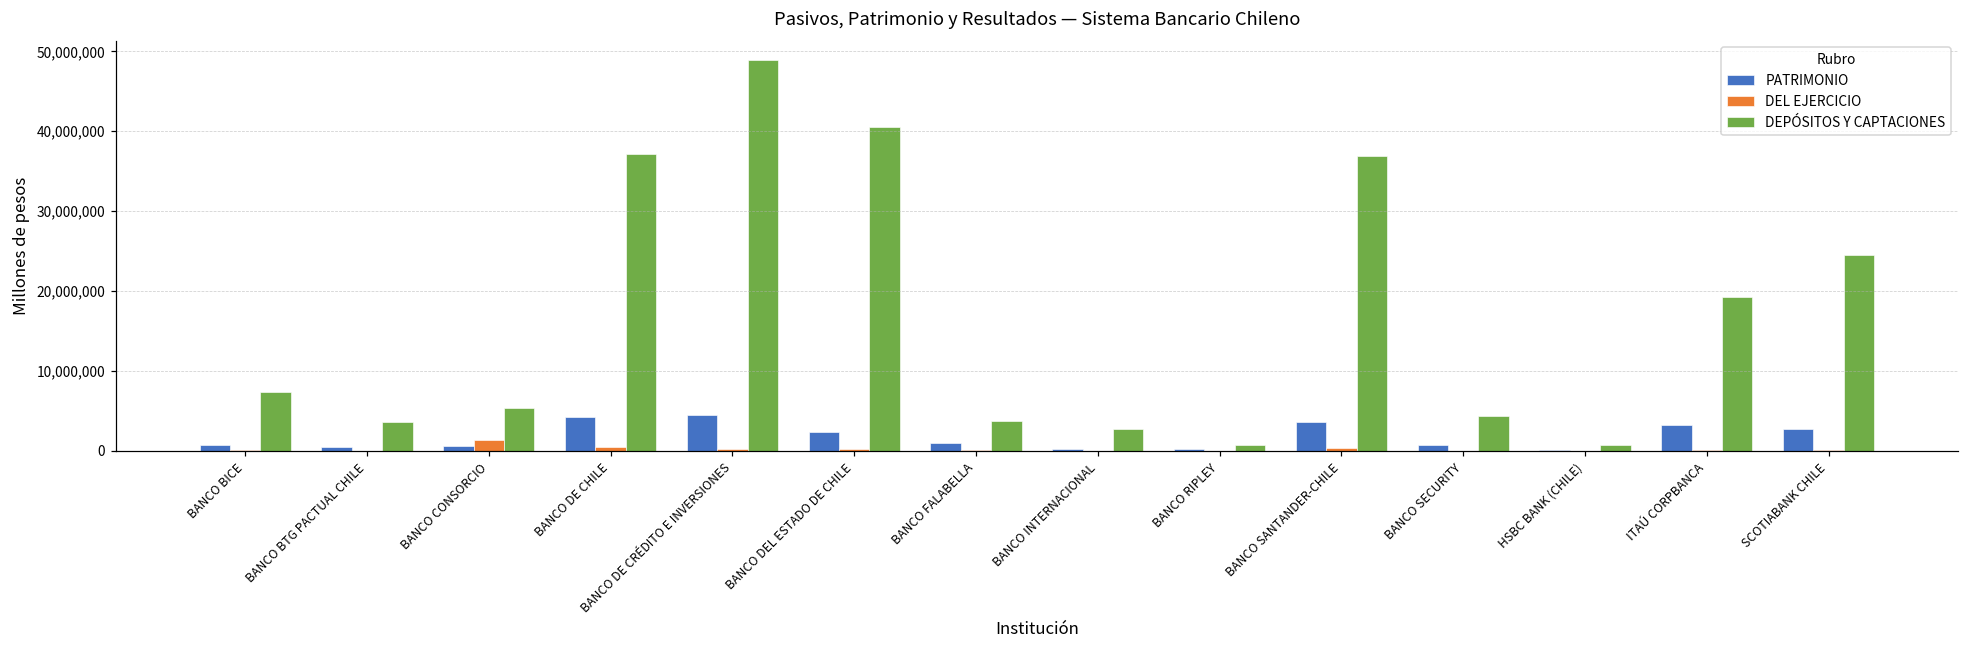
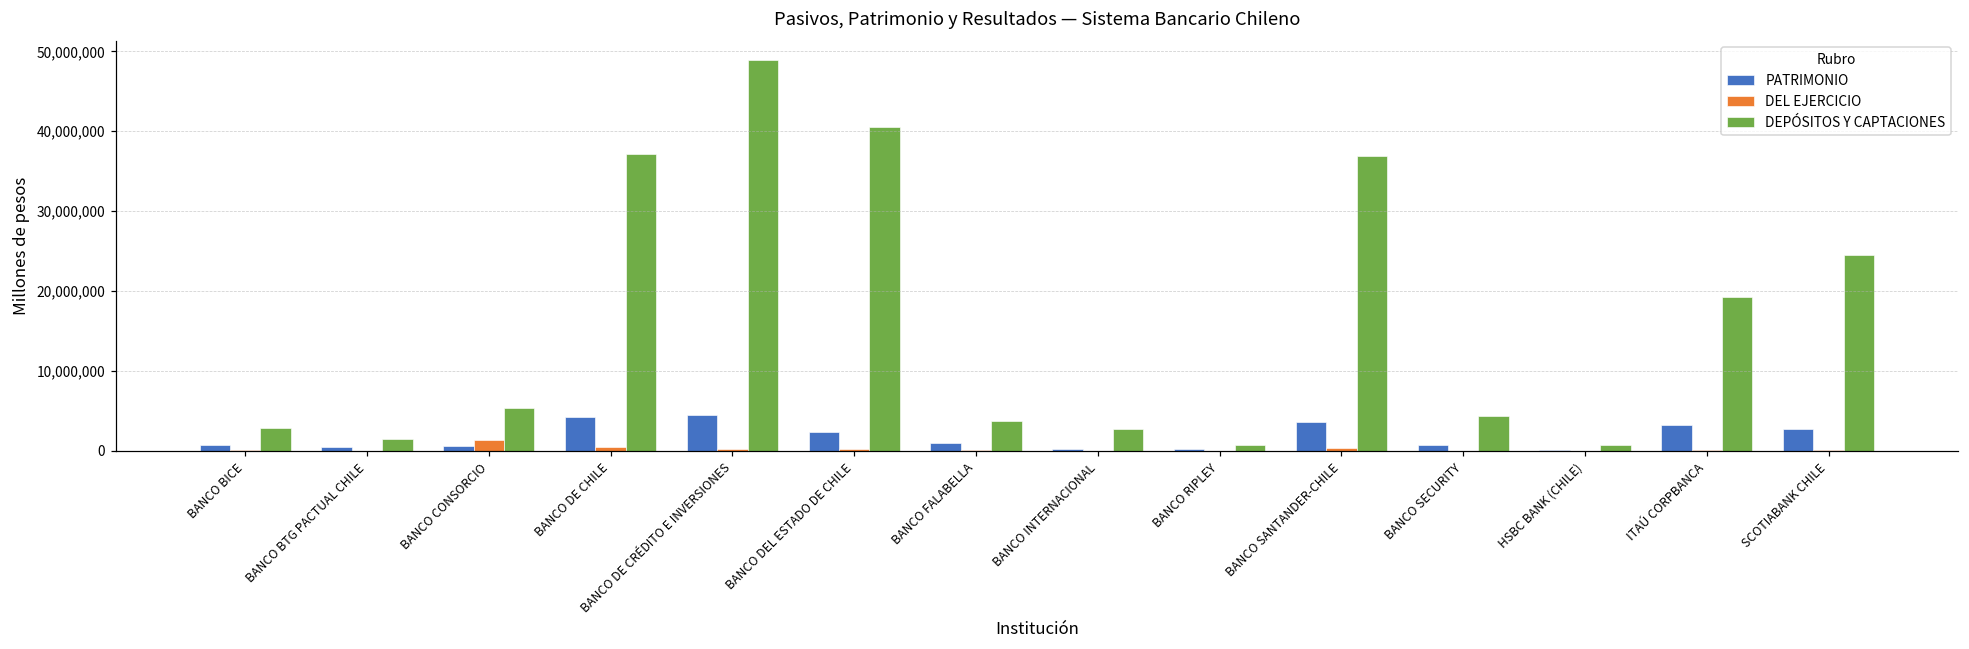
  {
    "PATRIMONIO": {
      "BANCO BICE": "1,000,000",
      "BANCO BTG PACTUAL CHILE": "0",
      "BANCO CONSORCIO": "1,000,000",
      "BANCO DE CHILE": "4,000,000",
      "BANCO DE CRÉDITO E INVERSIONES": "4,000,000",
      "BANCO DEL ESTADO DE CHILE": "2,000,000",
      "BANCO FALABELLA": "1,000,000",
      "BANCO SANTANDER-CHILE": "4,000,000",
      "BANCO SECURITY": "1,000,000",
      "ITAÚ CORPBANCA": "3,000,000",
      "SCOTIABANK CHILE": "3,000,000"
    },
    "DEL EJERCICIO": {
      "BANCO CONSORCIO": "1,000,000",
      "BANCO DE CHILE": "0",
      "BANCO SANTANDER-CHILE": "0"
    },
    "DEPÓSITOS Y CAPTACIONES": {
-     "BANCO BICE": "7,000,000",
-     "BANCO BTG PACTUAL CHILE": "4,000,000",
+     "BANCO BICE": "3,000,000",
+     "BANCO BTG PACTUAL CHILE": "1,000,000",
      "BANCO CONSORCIO": "5,000,000",
      "BANCO DE CHILE": "37,000,000",
      "BANCO DE CRÉDITO E INVERSIONES": "49,000,000",
      "BANCO DEL ESTADO DE CHILE": "41,000,000",
      "BANCO FALABELLA": "4,000,000",
      "BANCO INTERNACIONAL": "3,000,000",
      "BANCO RIPLEY": "1,000,000",
      "BANCO SANTANDER-CHILE": "37,000,000",
      "BANCO SECURITY": "4,000,000",
      "HSBC BANK (CHILE)": "1,000,000",
      "ITAÚ CORPBANCA": "19,000,000",
      "SCOTIABANK CHILE": "24,000,000"
    }
  }
